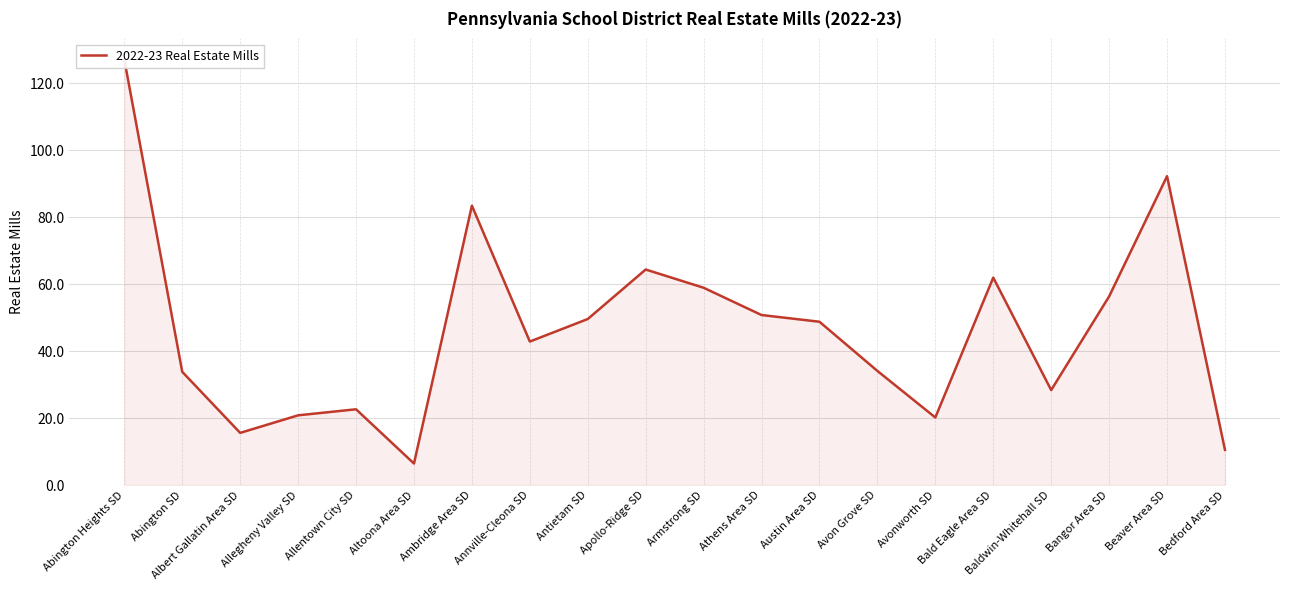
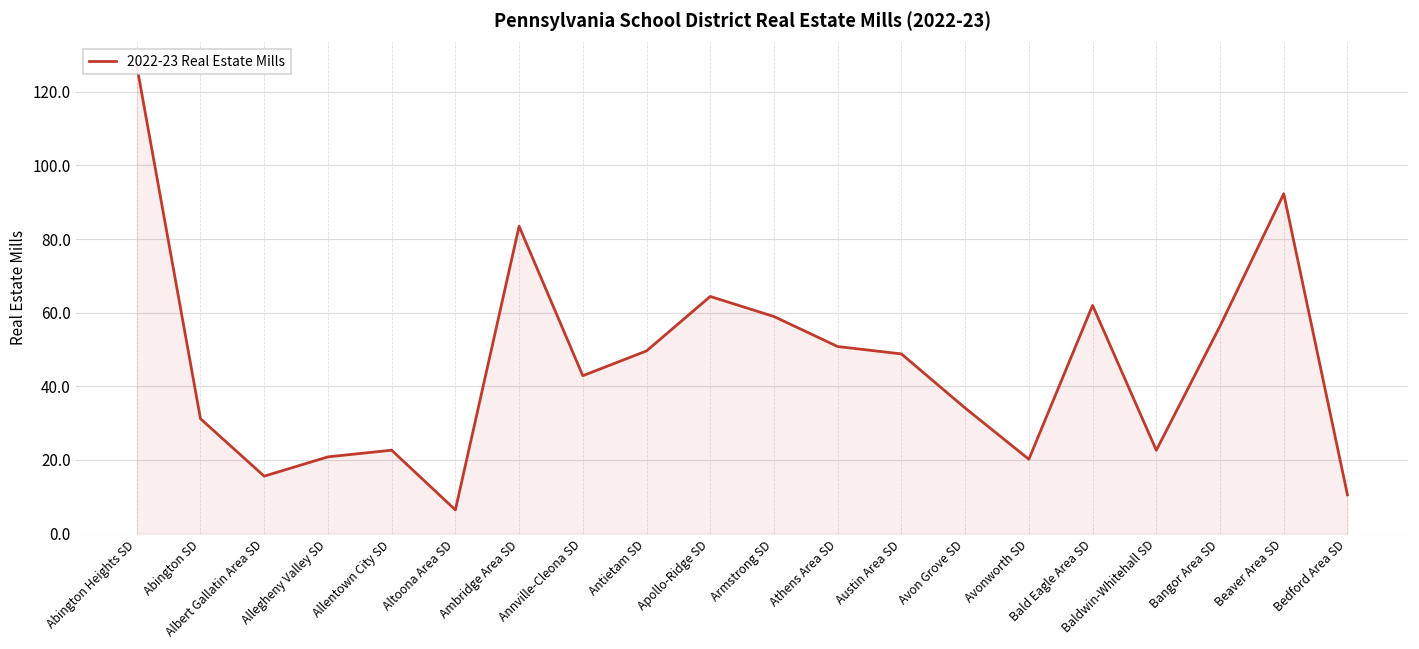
  {
-   "Abington SD": 34,
+   "Abington SD": 31,
    "Albert Gallatin Area SD": 16,
    "Allegheny Valley SD": 21,
    "Allentown City SD": 23,
    "Altoona Area SD": 6,
    "Ambridge Area SD": 83,
    "Annville-Cleona SD": 43,
    "Antietam SD": 50,
    "Apollo-Ridge SD": 64,
    "Armstrong SD": 59,
    "Athens Area SD": 51,
    "Austin Area SD": 49,
    "Avon Grove SD": 34,
    "Avonworth SD": 20,
    "Bald Eagle Area SD": 62,
-   "Baldwin-Whitehall SD": 28,
+   "Baldwin-Whitehall SD": 23,
    "Bangor Area SD": 56,
    "Beaver Area SD": 92,
    "Bedford Area SD": 11
  }
